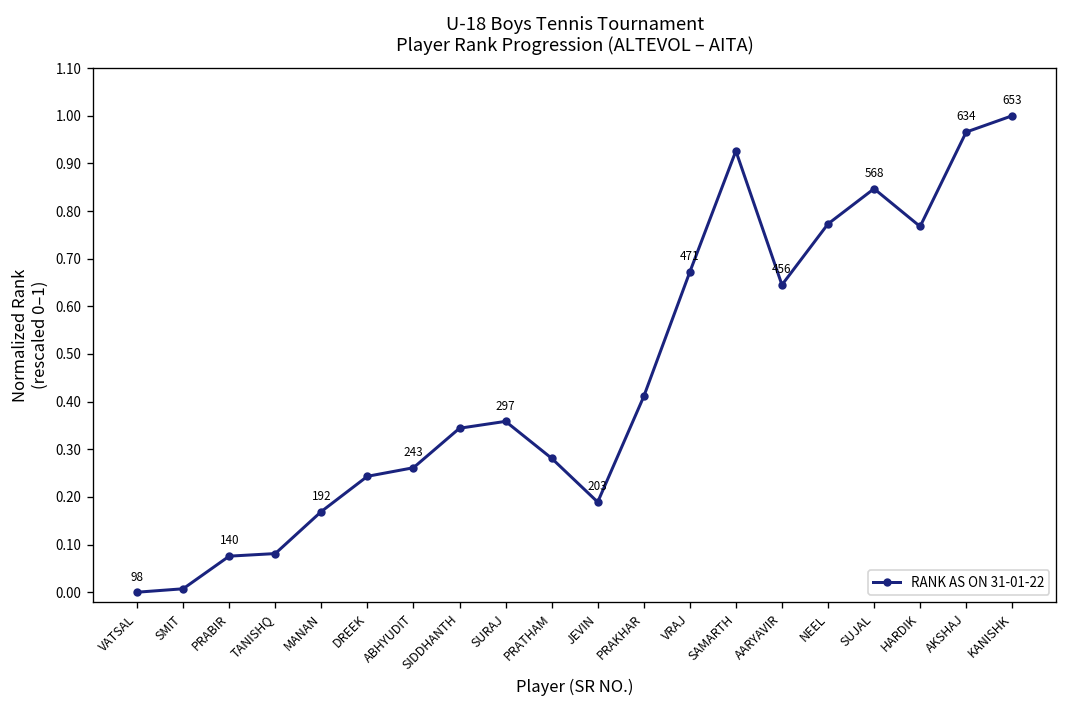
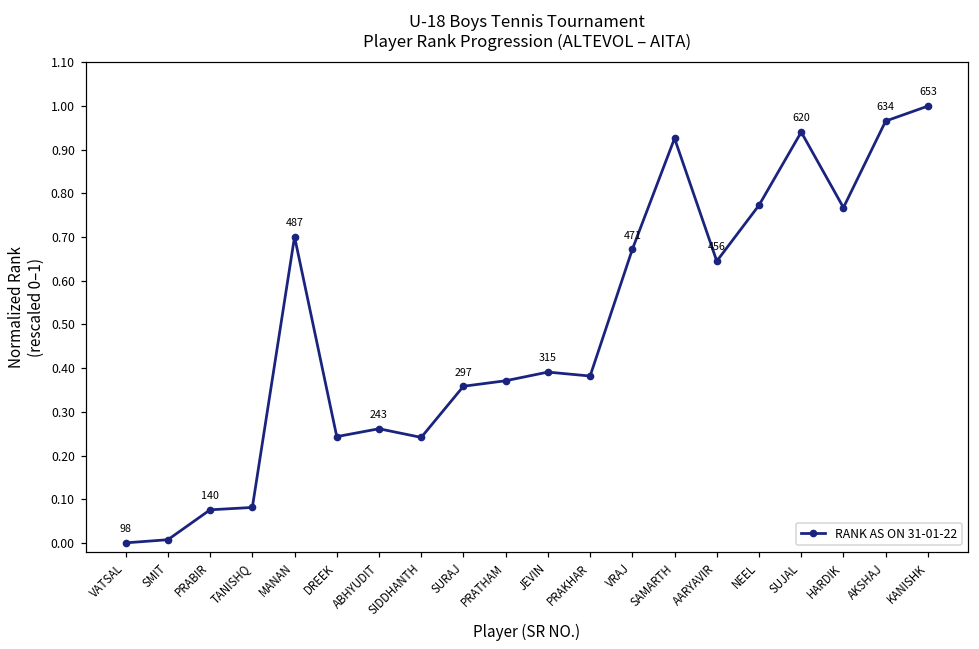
  {
-   "MANAN": 192,
-   "SIDDHANTH": 0.34,
-   "PRATHAM": 0.28,
-   "JEVIN": 203,
-   "PRAKHAR": 0.41,
-   "SUJAL": 568
+   "MANAN": 487,
+   "SIDDHANTH": 0.24,
+   "PRATHAM": 0.37,
+   "JEVIN": 315,
+   "PRAKHAR": 0.38,
+   "SUJAL": 620
  }
